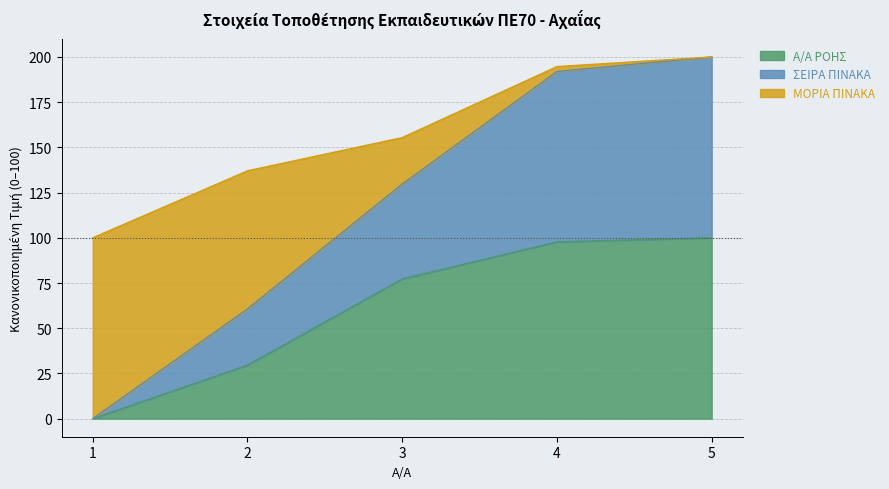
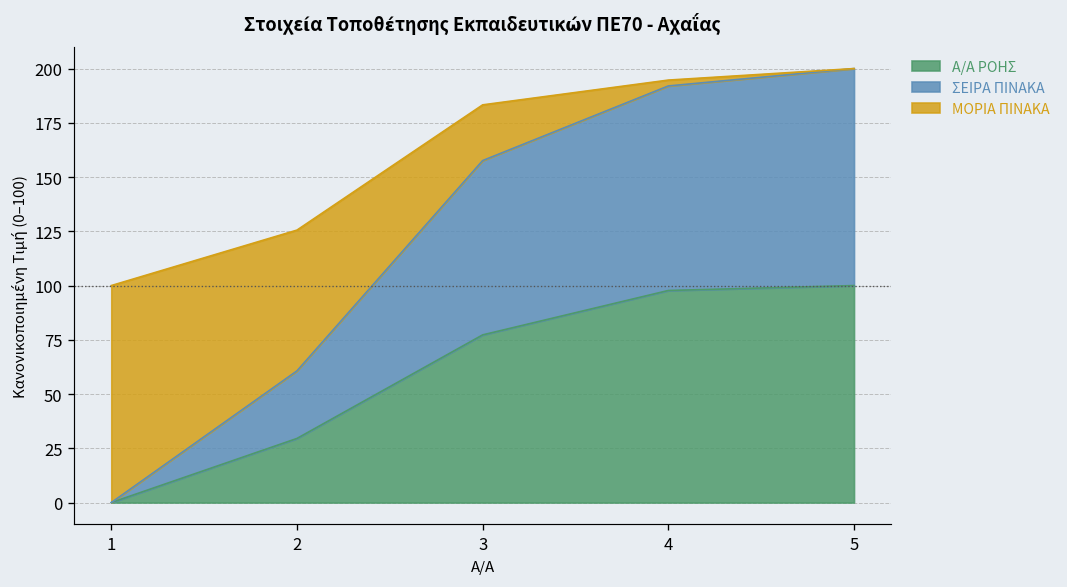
  {
    "Α/Α ΡΟΗΣ": {
      "2": 30,
      "3": 77,
      "4": 98,
      "5": 100
    },
    "ΣΕΙΡΑ ΠΙΝΑΚΑ": {
      "2": 31,
-     "3": 52,
+     "3": 80,
      "4": 94
    },
    "ΜΟΡΙΑ ΠΙΝΑΚΑ": {
      "1": 100,
-     "2": 76,
+     "2": 65,
      "3": 26,
      "4": 3
    }
  }
